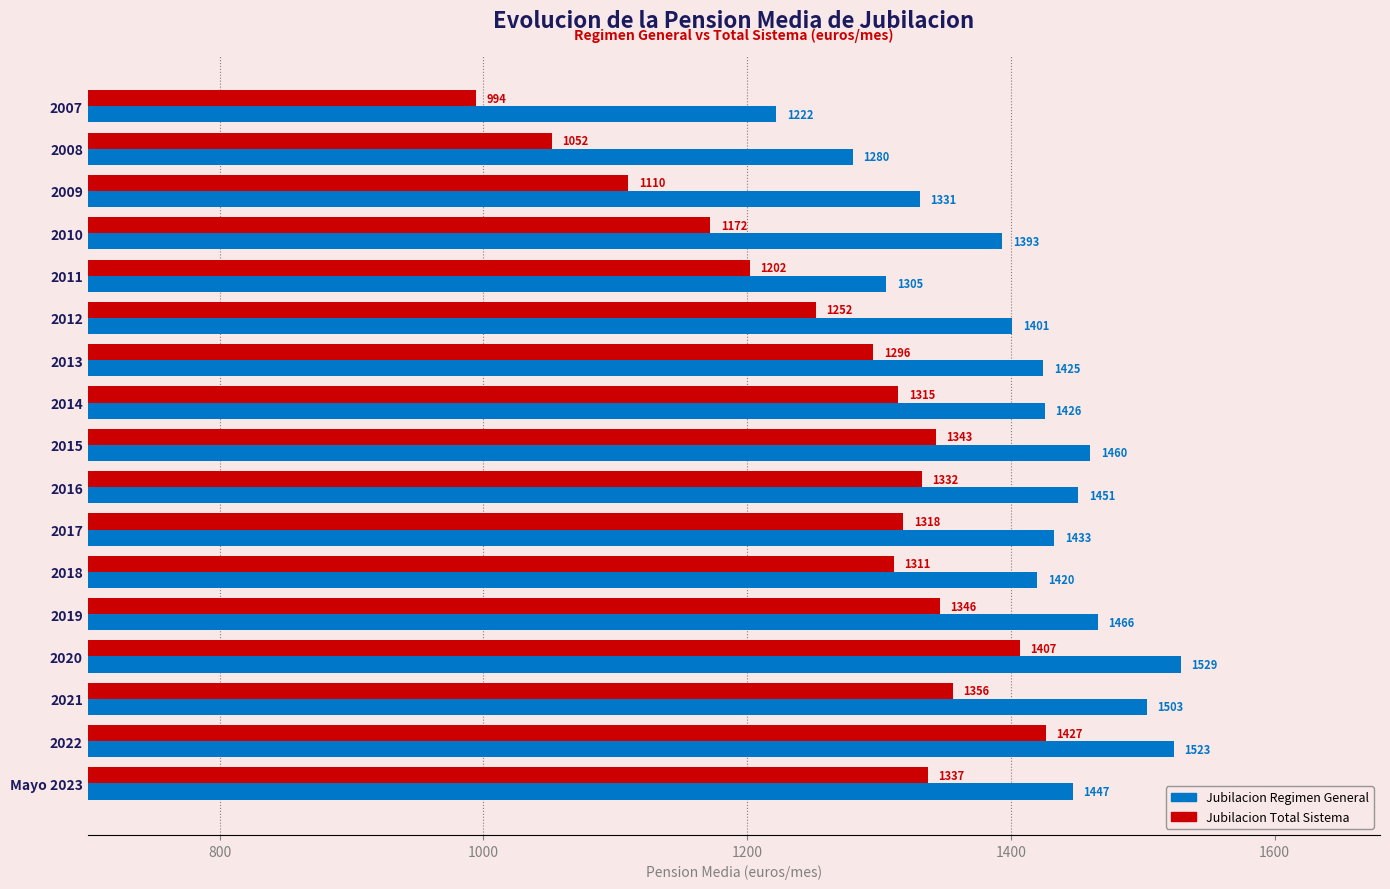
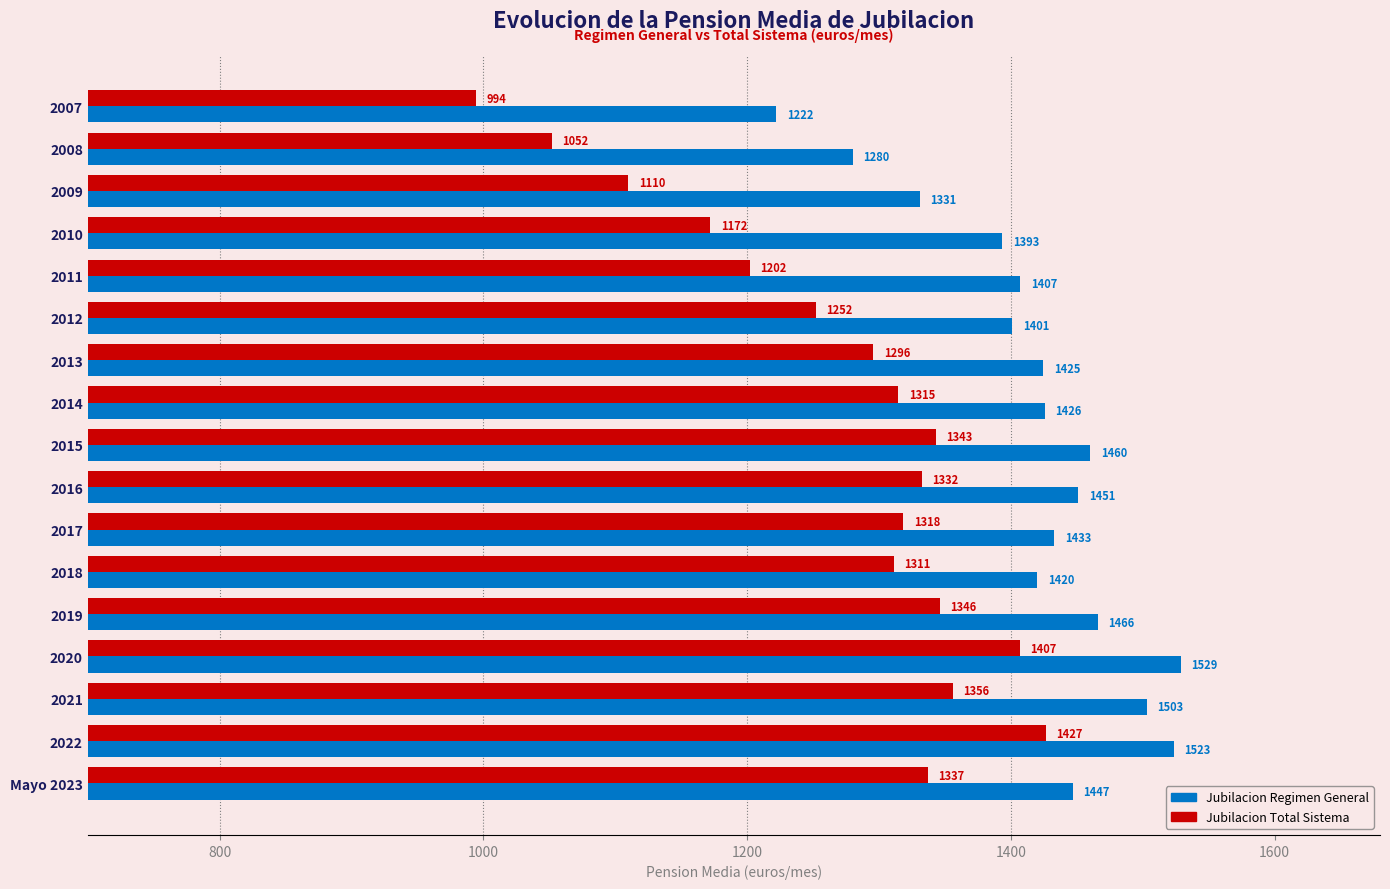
  {
    "Jubilacion Regimen General": {
      "2007": 1222,
      "2008": 1280,
      "2009": 1331,
      "2010": 1393,
-     "2011": 1305,
+     "2011": 1407,
      "2012": 1401,
      "2013": 1425,
      "2014": 1426,
      "2015": 1460,
      "2016": 1451,
      "2017": 1433,
      "2018": 1420,
      "2019": 1466,
      "2020": 1529,
      "2021": 1503,
      "2022": 1523,
      "Mayo 2023": 1447
    },
    "Jubilacion Total Sistema": {
      "2007": 994,
      "2008": 1052,
      "2009": 1110,
      "2010": 1172,
      "2011": 1202,
      "2012": 1252,
      "2013": 1296,
      "2014": 1315,
      "2015": 1343,
      "2016": 1332,
      "2017": 1318,
      "2018": 1311,
      "2019": 1346,
      "2020": 1407,
      "2021": 1356,
      "2022": 1427,
      "Mayo 2023": 1337
    }
  }
